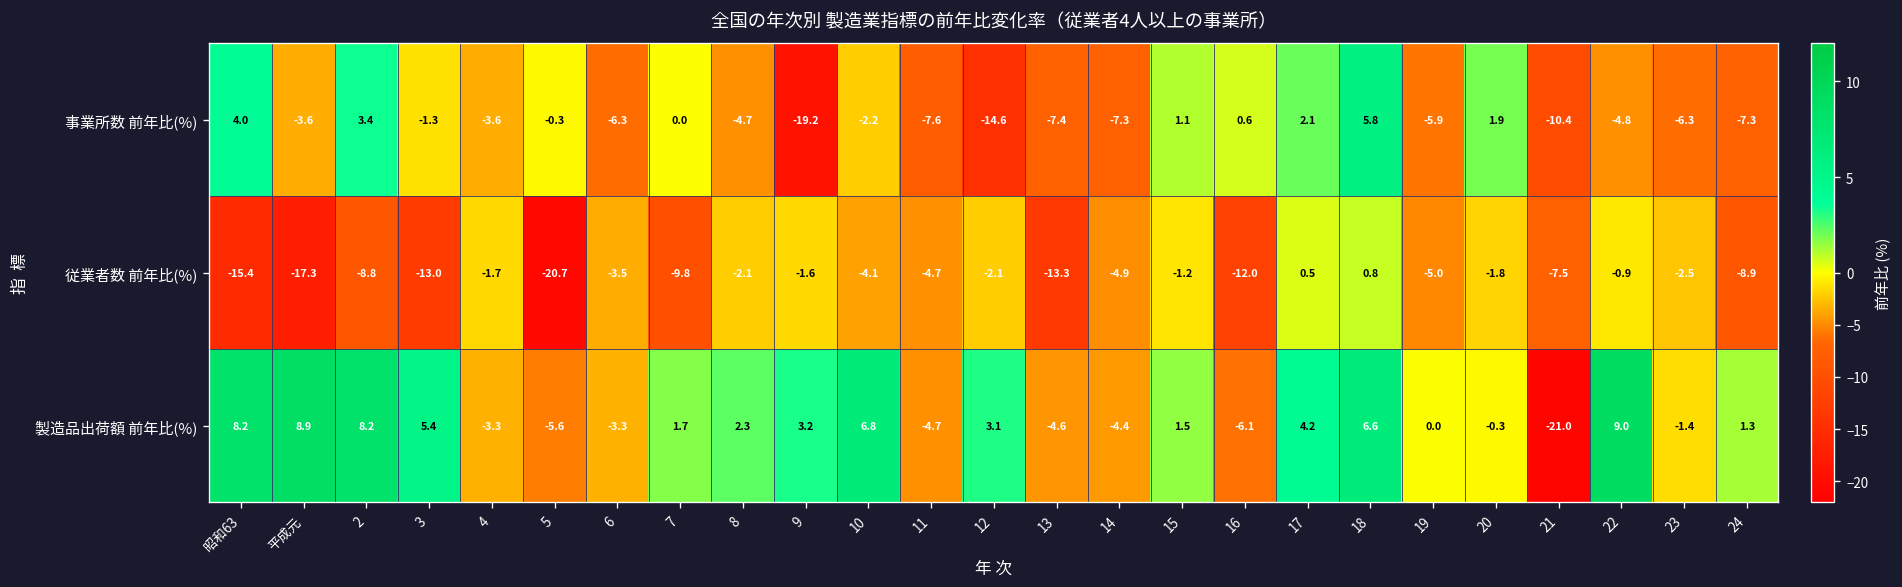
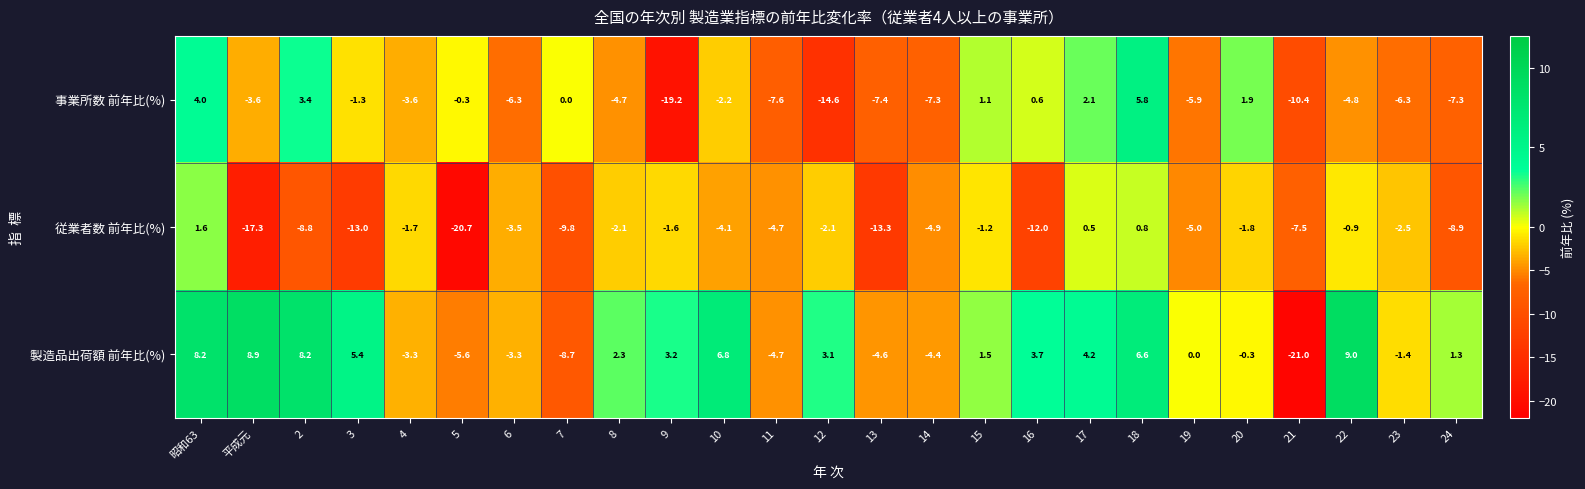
  {
    "事業所数 前年比(%)": {
      "昭和63": 4.0,
      "平成元": -3.6,
      "2": 3.4,
      "3": -1.3,
      "4": -3.6,
      "5": -0.3,
      "6": -6.3,
      "7": 0.0,
      "8": -4.7,
      "9": -19.2,
      "10": -2.2,
      "11": -7.6,
      "12": -14.6,
      "13": -7.4,
      "14": -7.3,
      "15": 1.1,
      "16": 0.6,
      "17": 2.1,
      "18": 5.8,
      "19": -5.9,
      "20": 1.9,
      "21": -10.4,
      "22": -4.8,
      "23": -6.3,
      "24": -7.3
    },
    "従業者数 前年比(%)": {
-     "昭和63": -15.4,
+     "昭和63": 1.6,
      "平成元": -17.3,
      "2": -8.8,
      "3": -13.0,
      "4": -1.7,
      "5": -20.7,
      "6": -3.5,
      "7": -9.8,
      "8": -2.1,
      "9": -1.6,
      "10": -4.1,
      "11": -4.7,
      "12": -2.1,
      "13": -13.3,
      "14": -4.9,
      "15": -1.2,
      "16": -12.0,
      "17": 0.5,
      "18": 0.8,
      "19": -5.0,
      "20": -1.8,
      "21": -7.5,
      "22": -0.9,
      "23": -2.5,
      "24": -8.9
    },
    "製造品出荷額 前年比(%)": {
      "昭和63": 8.2,
      "平成元": 8.9,
      "2": 8.2,
      "3": 5.4,
      "4": -3.3,
      "5": -5.6,
      "6": -3.3,
-     "7": 1.7,
+     "7": -8.7,
      "8": 2.3,
      "9": 3.2,
      "10": 6.8,
      "11": -4.7,
      "12": 3.1,
      "13": -4.6,
      "14": -4.4,
      "15": 1.5,
-     "16": -6.1,
+     "16": 3.7,
      "17": 4.2,
      "18": 6.6,
      "19": 0.0,
      "20": -0.3,
      "21": -21.0,
      "22": 9.0,
      "23": -1.4,
      "24": 1.3
    }
  }
